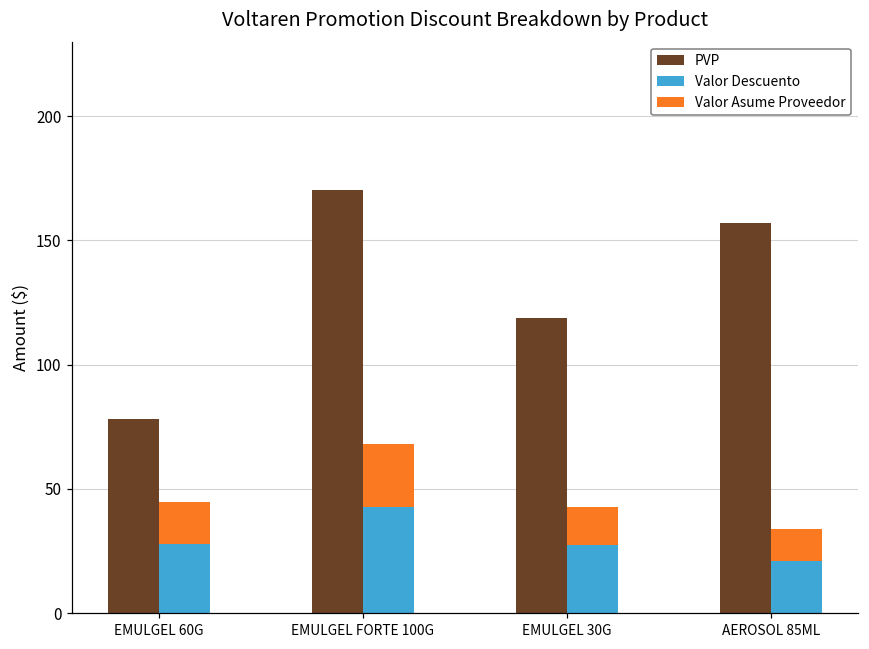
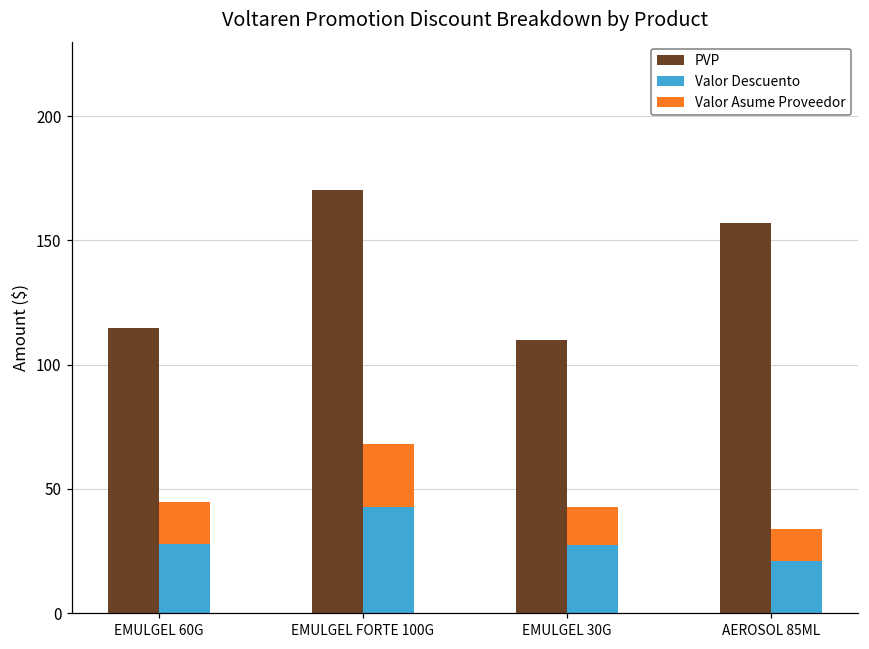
  {
    "PVP": {
-     "EMULGEL 60G": 78,
+     "EMULGEL 60G": 115,
      "EMULGEL FORTE 100G": 170,
-     "EMULGEL 30G": 119,
+     "EMULGEL 30G": 110,
      "AEROSOL 85ML": 157
    },
    "Valor Descuento": {
      "EMULGEL 60G": 28,
      "EMULGEL FORTE 100G": 43,
      "EMULGEL 30G": 27,
      "AEROSOL 85ML": 21
    },
    "Valor Asume Proveedor": {
      "EMULGEL 60G": 17,
      "EMULGEL FORTE 100G": 26,
      "EMULGEL 30G": 15,
      "AEROSOL 85ML": 13
    }
  }
